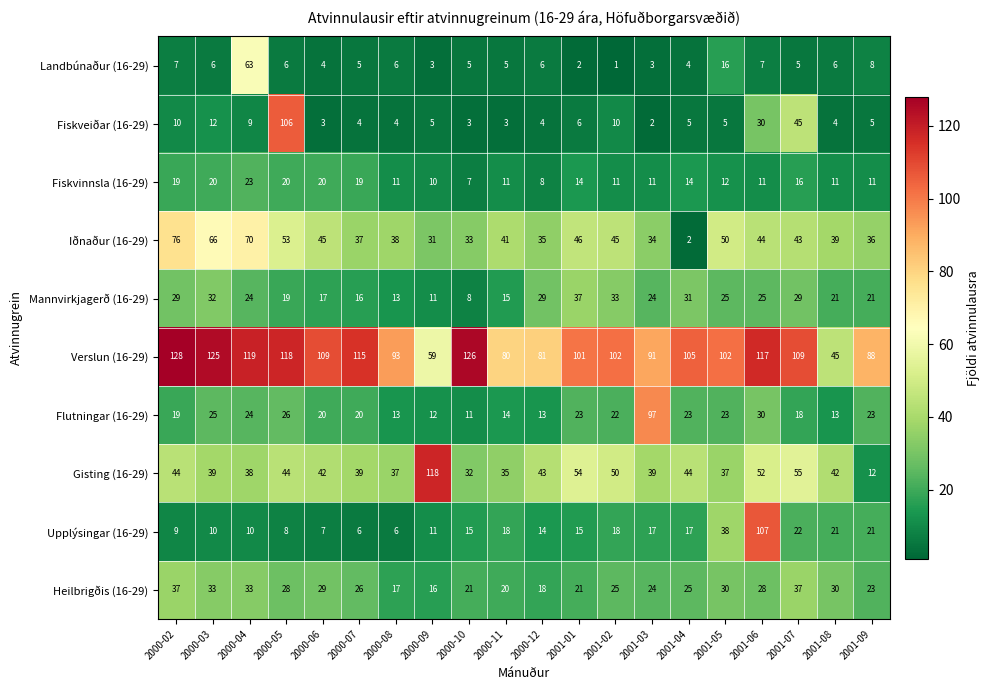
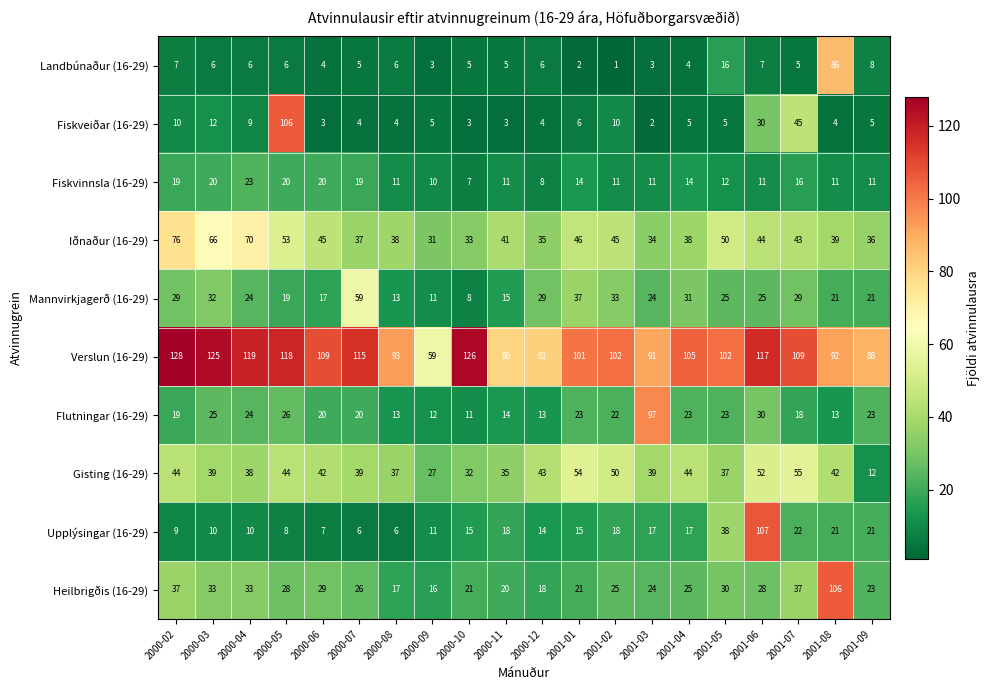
  {
    "Landbúnaður (16-29)": {
      "2000-02": 7,
      "2000-03": 6,
-     "2000-04": 63,
+     "2000-04": 6,
      "2000-05": 6,
      "2000-06": 4,
      "2000-07": 5,
      "2000-08": 6,
      "2000-09": 3,
      "2000-10": 5,
      "2000-11": 5,
      "2000-12": 6,
      "2001-01": 2,
      "2001-02": 1,
      "2001-03": 3,
      "2001-04": 4,
      "2001-05": 16,
      "2001-06": 7,
      "2001-07": 5,
-     "2001-08": 6,
+     "2001-08": 86,
      "2001-09": 8
    },
    "Fiskveiðar (16-29)": {
      "2000-02": 10,
      "2000-03": 12,
      "2000-04": 9,
      "2000-05": 106,
      "2000-06": 3,
      "2000-07": 4,
      "2000-08": 4,
      "2000-09": 5,
      "2000-10": 3,
      "2000-11": 3,
      "2000-12": 4,
      "2001-01": 6,
      "2001-02": 10,
      "2001-03": 2,
      "2001-04": 5,
      "2001-05": 5,
      "2001-06": 30,
      "2001-07": 45,
      "2001-08": 4,
      "2001-09": 5
    },
    "Fiskvinnsla (16-29)": {
      "2000-02": 19,
      "2000-03": 20,
      "2000-04": 23,
      "2000-05": 20,
      "2000-06": 20,
      "2000-07": 19,
      "2000-08": 11,
      "2000-09": 10,
      "2000-10": 7,
      "2000-11": 11,
      "2000-12": 8,
      "2001-01": 14,
      "2001-02": 11,
      "2001-03": 11,
      "2001-04": 14,
      "2001-05": 12,
      "2001-06": 11,
      "2001-07": 16,
      "2001-08": 11,
      "2001-09": 11
    },
    "Iðnaður (16-29)": {
      "2000-02": 76,
      "2000-03": 66,
      "2000-04": 70,
      "2000-05": 53,
      "2000-06": 45,
      "2000-07": 37,
      "2000-08": 38,
      "2000-09": 31,
      "2000-10": 33,
      "2000-11": 41,
      "2000-12": 35,
      "2001-01": 46,
      "2001-02": 45,
      "2001-03": 34,
-     "2001-04": 2,
+     "2001-04": 38,
      "2001-05": 50,
      "2001-06": 44,
      "2001-07": 43,
      "2001-08": 39,
      "2001-09": 36
    },
    "Mannvirkjagerð (16-29)": {
      "2000-02": 29,
      "2000-03": 32,
      "2000-04": 24,
      "2000-05": 19,
      "2000-06": 17,
-     "2000-07": 16,
+     "2000-07": 59,
      "2000-08": 13,
      "2000-09": 11,
      "2000-10": 8,
      "2000-11": 15,
      "2000-12": 29,
      "2001-01": 37,
      "2001-02": 33,
      "2001-03": 24,
      "2001-04": 31,
      "2001-05": 25,
      "2001-06": 25,
      "2001-07": 29,
      "2001-08": 21,
      "2001-09": 21
    },
    "Verslun (16-29)": {
      "2000-02": 128,
      "2000-03": 125,
      "2000-04": 119,
      "2000-05": 118,
      "2000-06": 109,
      "2000-07": 115,
      "2000-08": 93,
      "2000-09": 59,
      "2000-10": 126,
      "2000-11": 80,
      "2000-12": 81,
      "2001-01": 101,
      "2001-02": 102,
      "2001-03": 91,
      "2001-04": 105,
      "2001-05": 102,
      "2001-06": 117,
      "2001-07": 109,
-     "2001-08": 45,
+     "2001-08": 92,
      "2001-09": 88
    },
    "Flutningar (16-29)": {
      "2000-02": 19,
      "2000-03": 25,
      "2000-04": 24,
      "2000-05": 26,
      "2000-06": 20,
      "2000-07": 20,
      "2000-08": 13,
      "2000-09": 12,
      "2000-10": 11,
      "2000-11": 14,
      "2000-12": 13,
      "2001-01": 23,
      "2001-02": 22,
      "2001-03": 97,
      "2001-04": 23,
      "2001-05": 23,
      "2001-06": 30,
      "2001-07": 18,
      "2001-08": 13,
      "2001-09": 23
    },
    "Gisting (16-29)": {
      "2000-02": 44,
      "2000-03": 39,
      "2000-04": 38,
      "2000-05": 44,
      "2000-06": 42,
      "2000-07": 39,
      "2000-08": 37,
-     "2000-09": 118,
+     "2000-09": 27,
      "2000-10": 32,
      "2000-11": 35,
      "2000-12": 43,
      "2001-01": 54,
      "2001-02": 50,
      "2001-03": 39,
      "2001-04": 44,
      "2001-05": 37,
      "2001-06": 52,
      "2001-07": 55,
      "2001-08": 42,
      "2001-09": 12
    },
    "Upplýsingar (16-29)": {
      "2000-02": 9,
      "2000-03": 10,
      "2000-04": 10,
      "2000-05": 8,
      "2000-06": 7,
      "2000-07": 6,
      "2000-08": 6,
      "2000-09": 11,
      "2000-10": 15,
      "2000-11": 18,
      "2000-12": 14,
      "2001-01": 15,
      "2001-02": 18,
      "2001-03": 17,
      "2001-04": 17,
      "2001-05": 38,
      "2001-06": 107,
      "2001-07": 22,
      "2001-08": 21,
      "2001-09": 21
    },
    "Heilbrigðis (16-29)": {
      "2000-02": 37,
      "2000-03": 33,
      "2000-04": 33,
      "2000-05": 28,
      "2000-06": 29,
      "2000-07": 26,
      "2000-08": 17,
      "2000-09": 16,
      "2000-10": 21,
      "2000-11": 20,
      "2000-12": 18,
      "2001-01": 21,
      "2001-02": 25,
      "2001-03": 24,
      "2001-04": 25,
      "2001-05": 30,
      "2001-06": 28,
      "2001-07": 37,
-     "2001-08": 30,
+     "2001-08": 106,
      "2001-09": 23
    }
  }
